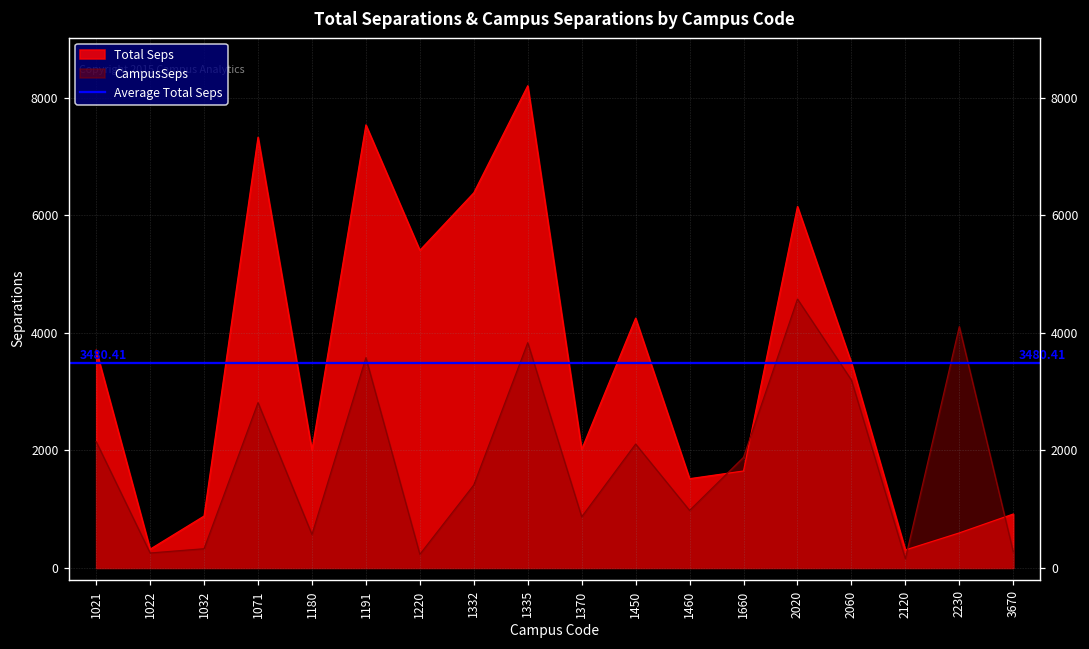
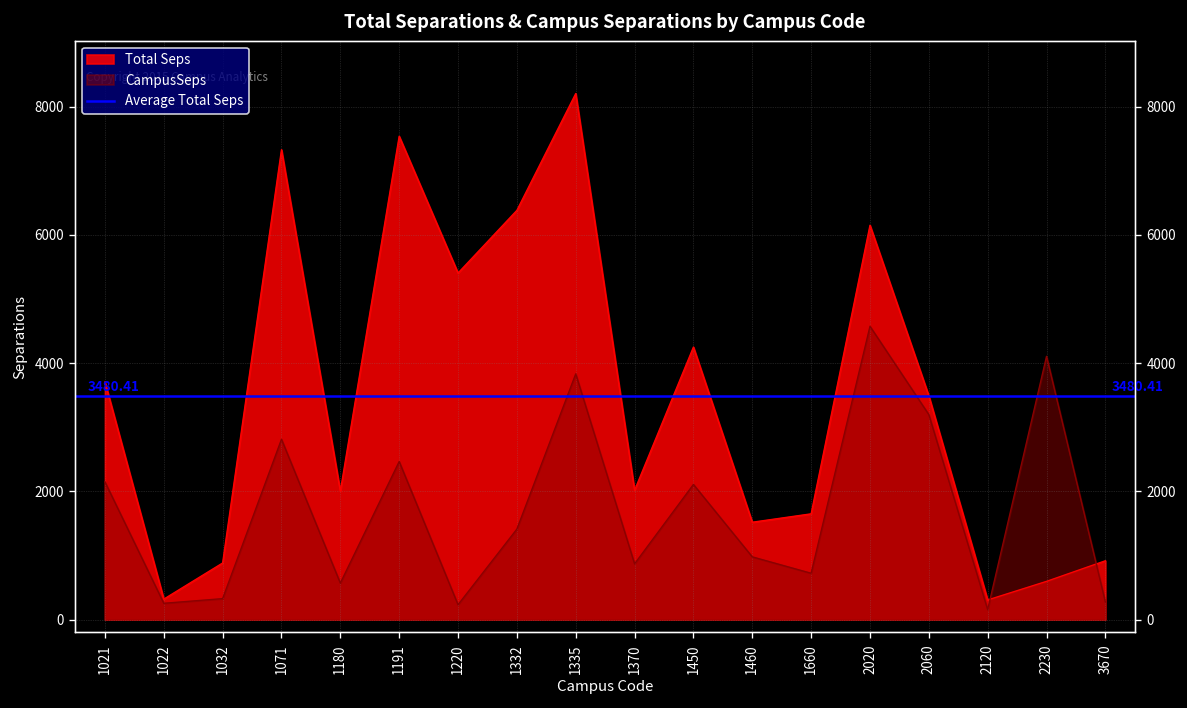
  {
    "Total Seps": {
      "1022": 300,
      "1032": 900,
      "1071": 7300,
      "1180": 2000,
      "1191": 7500,
      "1220": 5400,
      "1332": 6400,
      "1335": 8200,
      "1370": 2000,
      "1450": 4200,
      "1460": 1500,
      "1660": 1600,
      "2020": 6100,
      "2060": 3500,
      "2120": 300,
      "2230": 600,
      "3670": 900
    },
    "CampusSeps": {
      "1021": 2100,
      "1022": 300,
      "1032": 300,
      "1071": 2800,
      "1180": 600,
-     "1191": 3600,
+     "1191": 2500,
      "1220": 200,
      "1332": 1400,
      "1335": 3800,
      "1370": 900,
      "1450": 2100,
      "1460": 1000,
-     "1660": 1900,
+     "1660": 700,
      "2020": 4600,
      "2060": 3200,
      "2120": 200,
      "2230": 4100,
      "3670": 300
    }
  }
